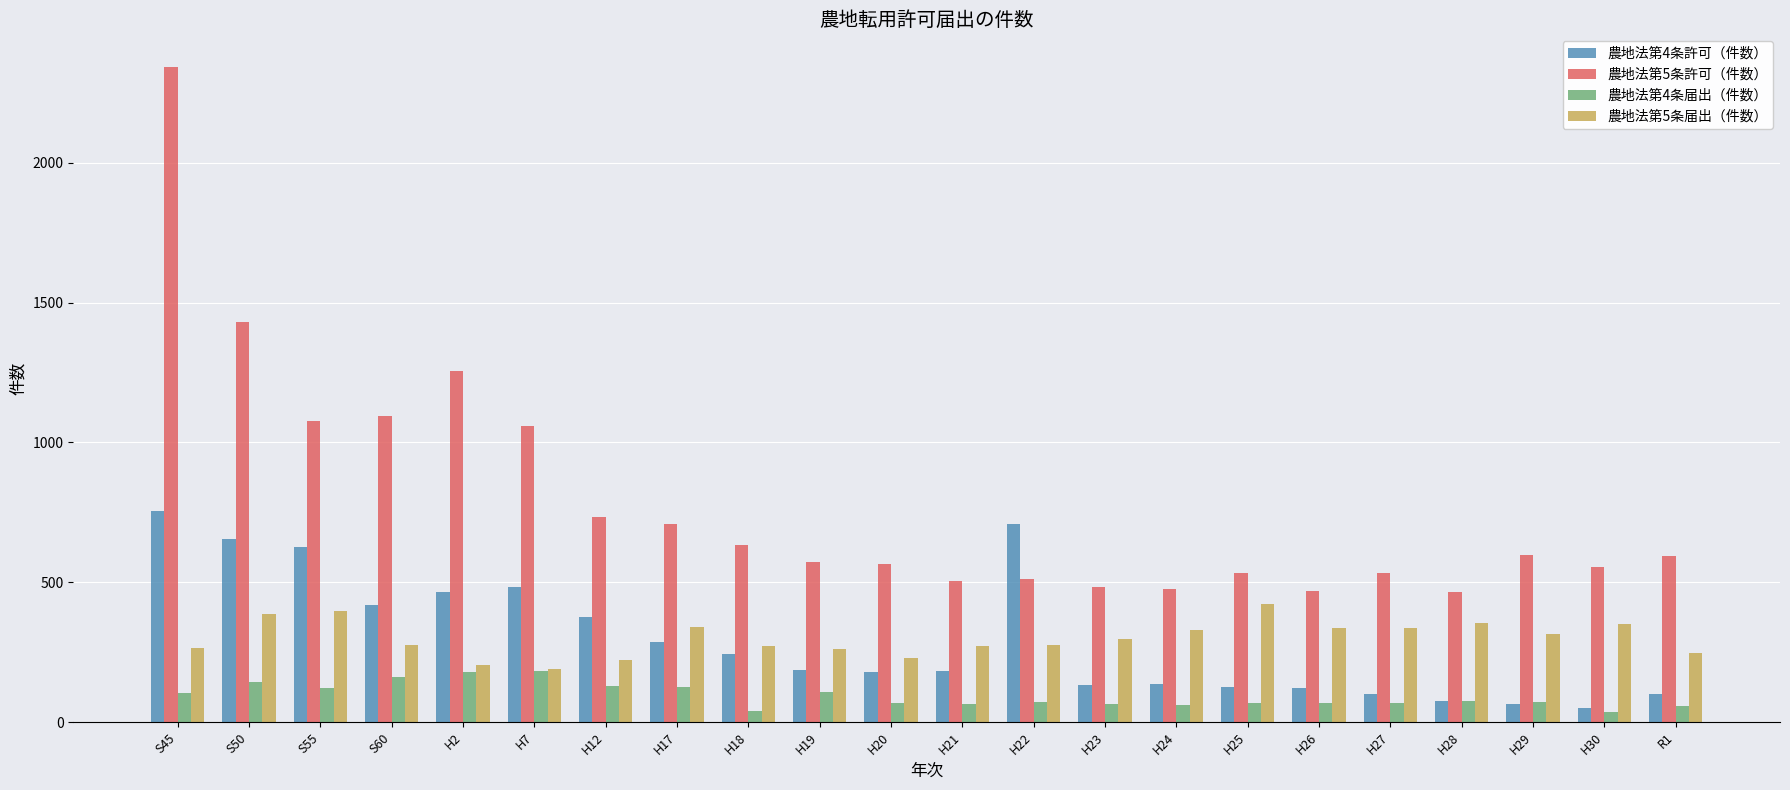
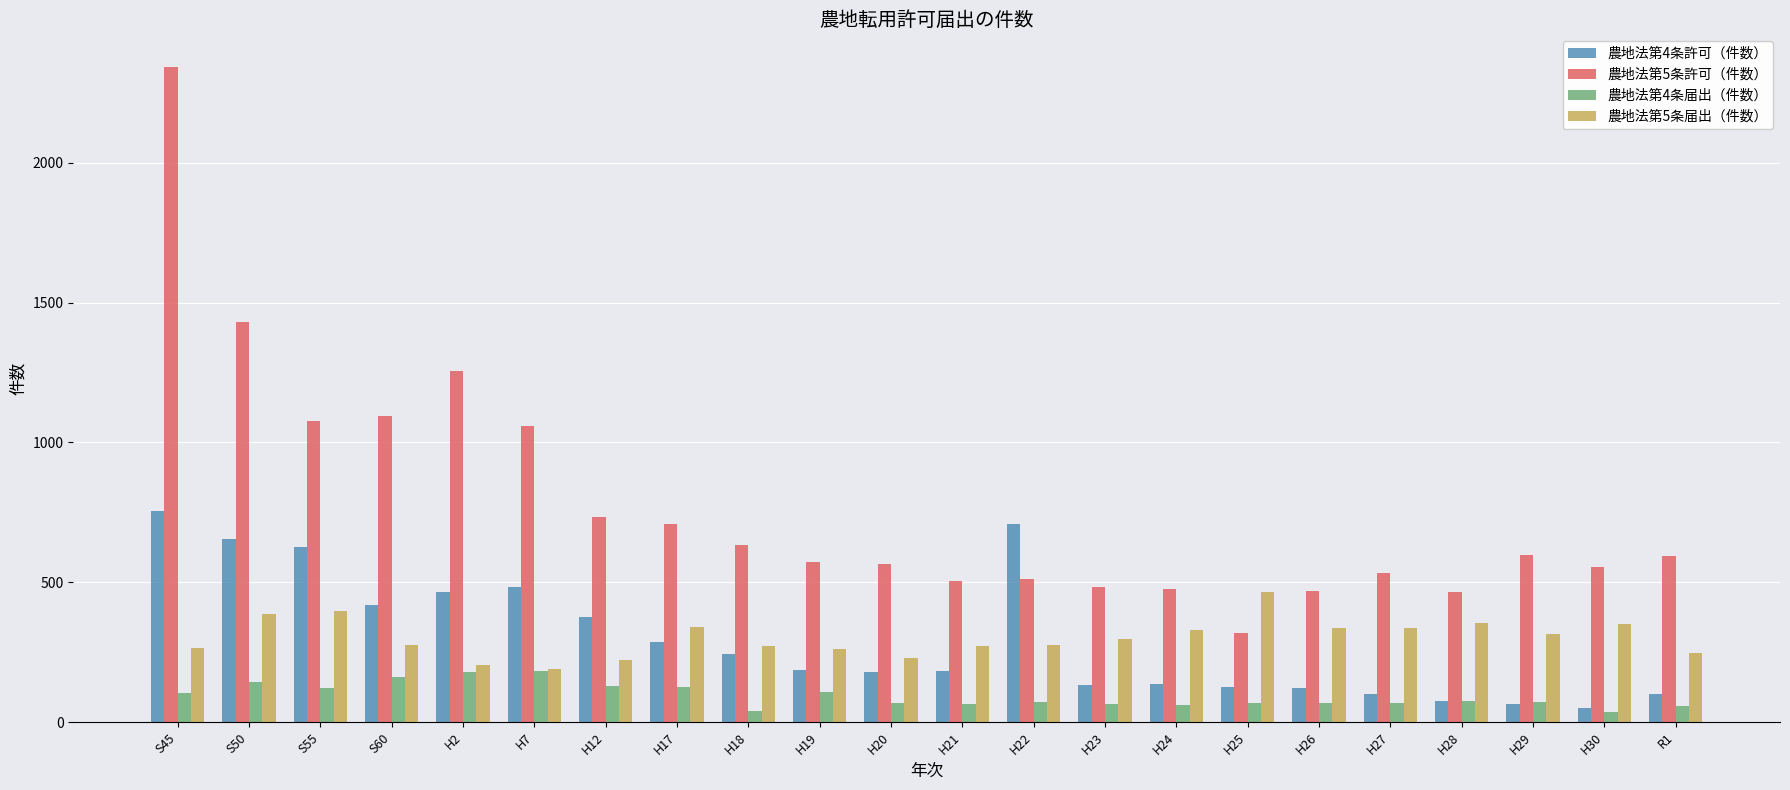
  {
    "農地法第4条許可（件数）": {
      "S45": 760,
      "S50": 660,
      "S55": 630,
      "S60": 420,
      "H2": 460,
      "H7": 480,
      "H12": 380,
      "H17": 290,
      "H18": 240,
      "H19": 190,
      "H20": 180,
      "H21": 180,
      "H22": 710,
      "H23": 130,
      "H24": 140,
      "H25": 130,
      "H26": 120,
      "H27": 100,
      "H28": 70,
      "H29": 70,
      "H30": 50,
      "R1": 100
    },
    "農地法第5条許可（件数）": {
      "S45": 2340,
      "S50": 1430,
      "S55": 1080,
      "S60": 1100,
      "H2": 1260,
      "H7": 1060,
      "H12": 730,
      "H17": 710,
      "H18": 630,
      "H19": 570,
      "H20": 570,
      "H21": 510,
      "H22": 510,
      "H23": 480,
      "H24": 480,
-     "H25": 530,
+     "H25": 320,
      "H26": 470,
      "H27": 530,
      "H28": 470,
      "H29": 600,
      "H30": 550,
      "R1": 600
    },
    "農地法第4条届出（件数）": {
      "S45": 110,
      "S50": 150,
      "S55": 120,
      "S60": 160,
      "H2": 180,
      "H7": 180,
      "H12": 130,
      "H17": 130,
      "H18": 40,
      "H19": 110,
      "H20": 70,
      "H21": 60,
      "H22": 70,
      "H23": 60,
      "H24": 60,
      "H25": 70,
      "H26": 70,
      "H27": 70,
      "H28": 80,
      "H29": 70,
      "H30": 40,
      "R1": 60
    },
    "農地法第5条届出（件数）": {
      "S45": 270,
      "S50": 390,
      "S55": 400,
      "S60": 280,
      "H2": 210,
      "H7": 190,
      "H12": 220,
      "H17": 340,
      "H18": 270,
      "H19": 260,
      "H20": 230,
      "H21": 270,
      "H22": 280,
      "H23": 300,
      "H24": 330,
-     "H25": 420,
+     "H25": 460,
      "H26": 340,
      "H27": 340,
      "H28": 360,
      "H29": 320,
      "H30": 350,
      "R1": 250
    }
  }
